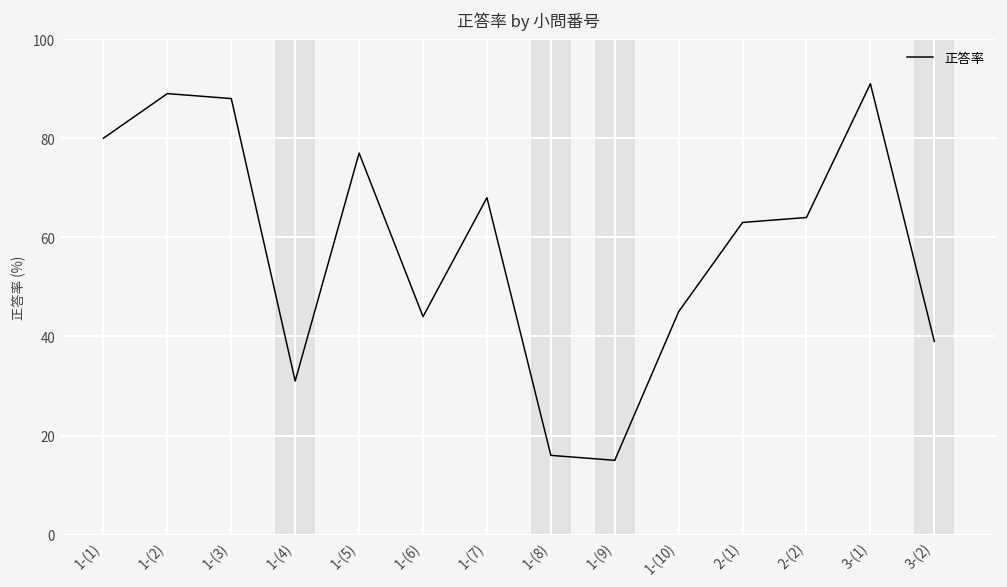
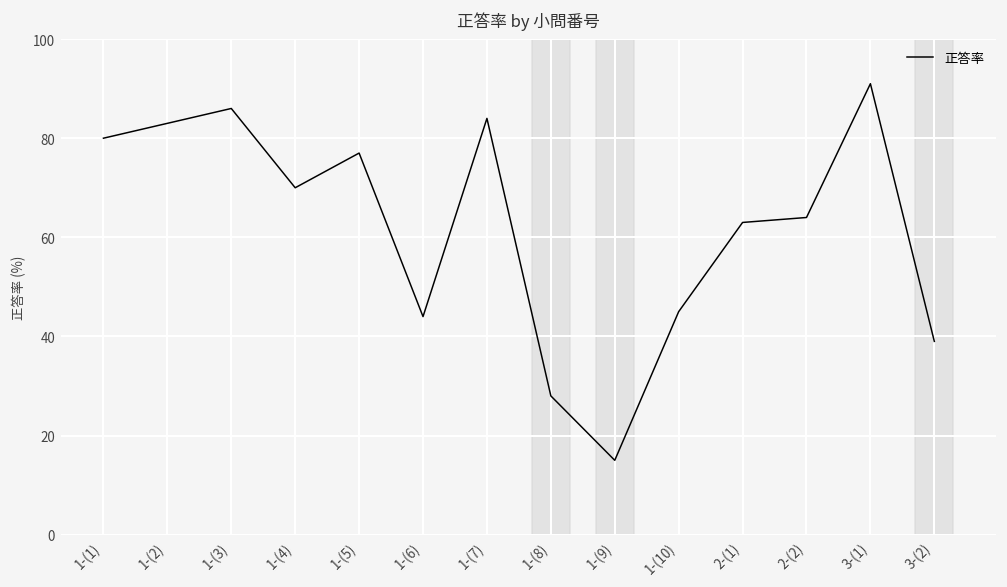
  {
    "1-(1)": 80,
-   "1-(2)": 89,
-   "1-(3)": 88,
-   "1-(4)": 31,
+   "1-(2)": 83,
+   "1-(3)": 86,
+   "1-(4)": 70,
    "1-(5)": 77,
    "1-(6)": 44,
-   "1-(7)": 68,
-   "1-(8)": 16,
+   "1-(7)": 84,
+   "1-(8)": 28,
    "1-(9)": 15,
    "1-(10)": 45,
    "2-(1)": 63,
    "2-(2)": 64,
    "3-(1)": 91,
    "3-(2)": 39
  }
